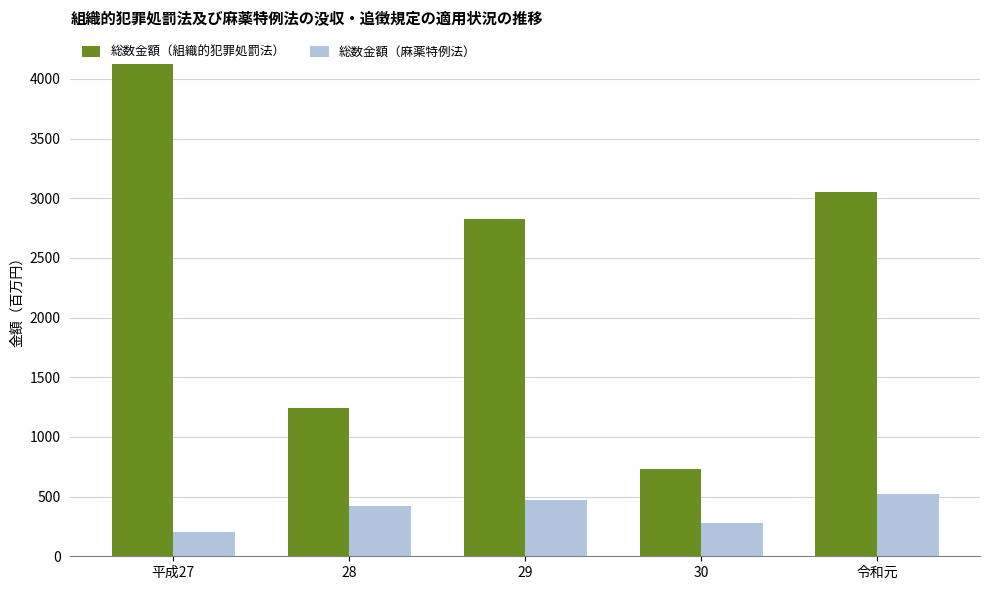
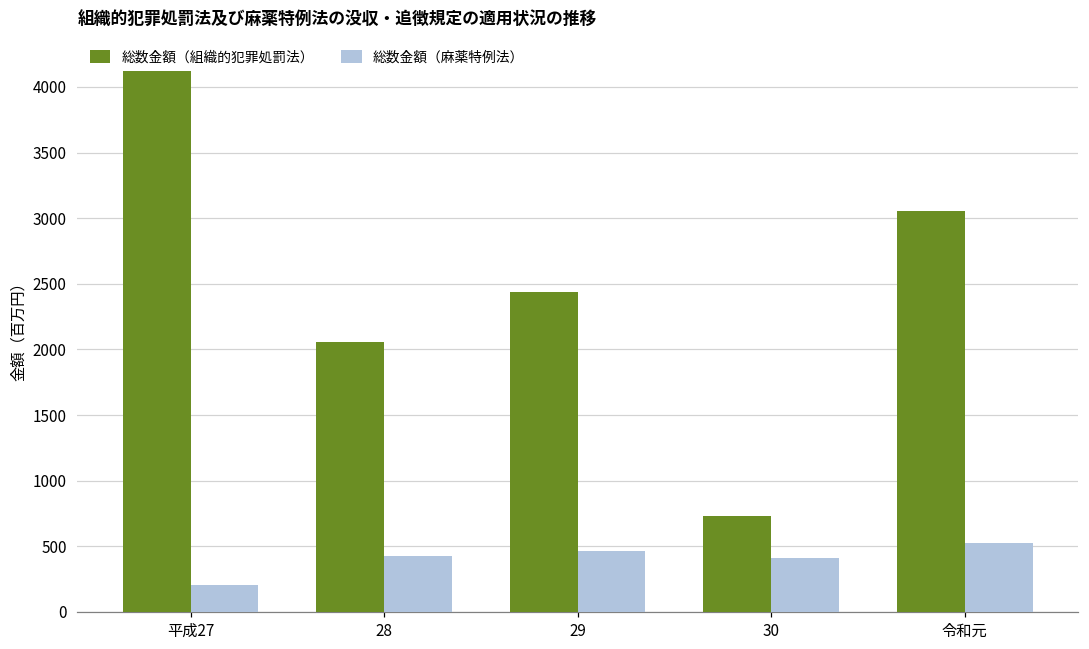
  {
    "総数金額（組織的犯罪処罰法）": {
      "平成27": 4120,
-     "28": 1240,
-     "29": 2820,
+     "28": 2050,
+     "29": 2440,
      "30": 730,
      "令和元": 3050
    },
    "総数金額（麻薬特例法）": {
      "平成27": 210,
      "28": 420,
      "29": 470,
-     "30": 280,
+     "30": 410,
      "令和元": 520
    }
  }
